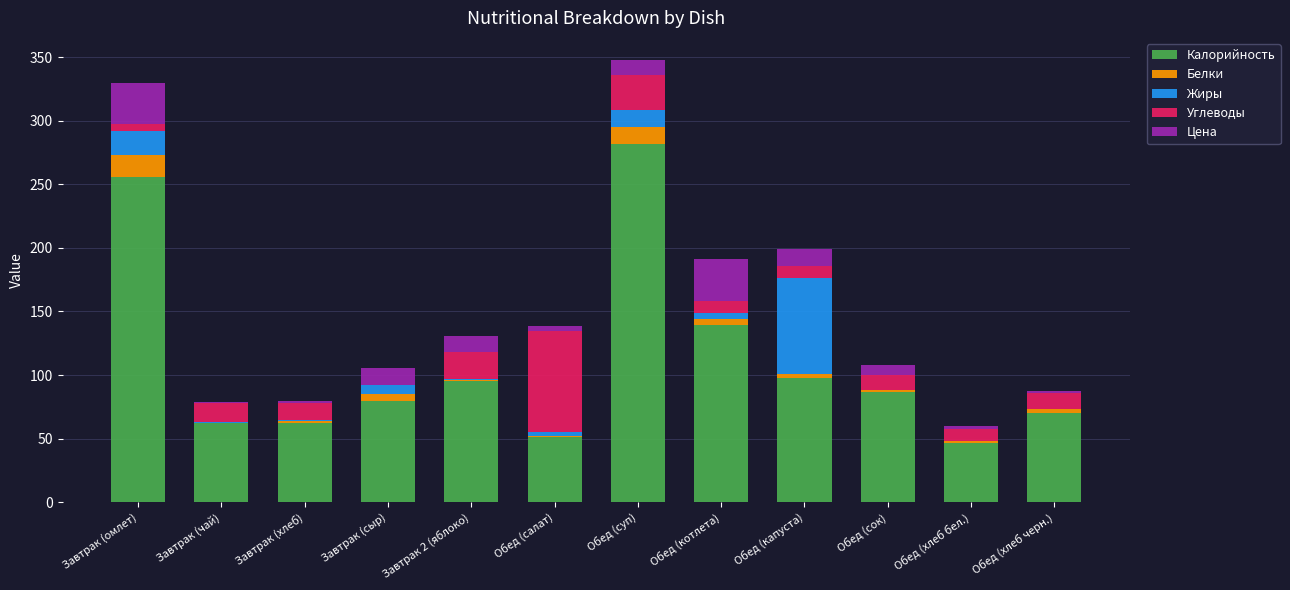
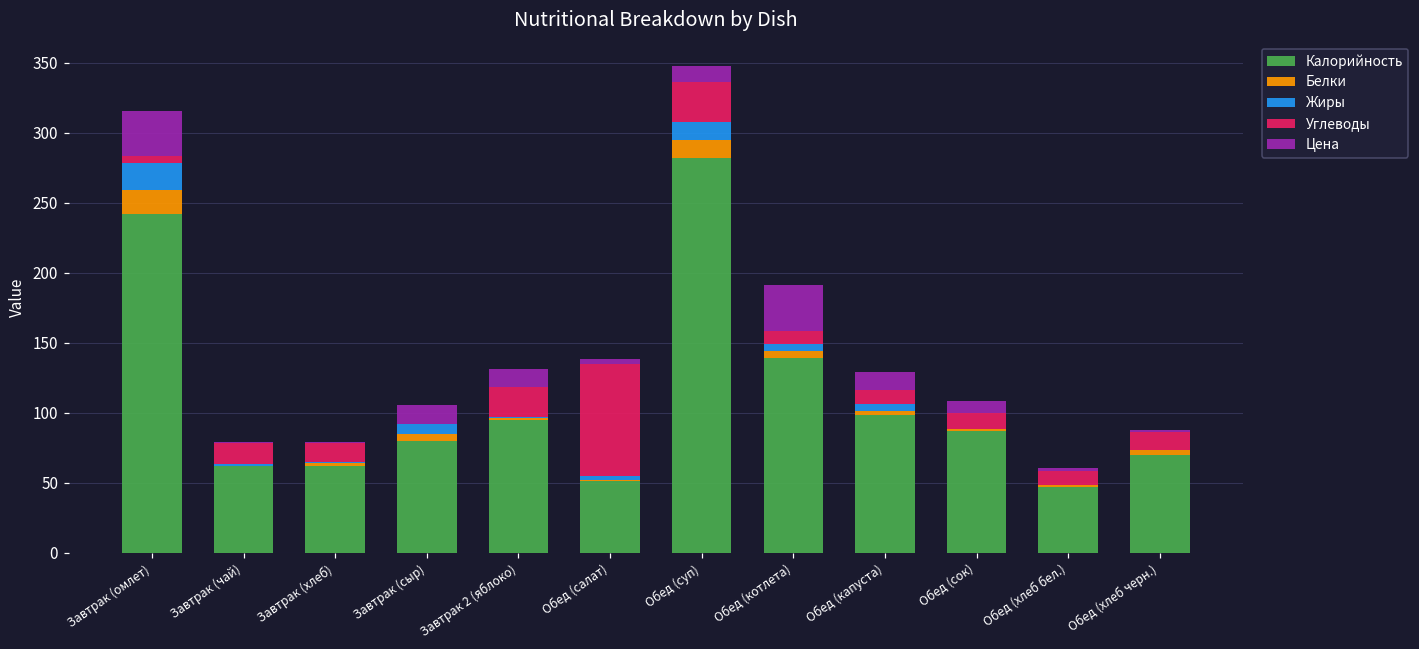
  {
    "Калорийность": {
-     "Завтрак (омлет)": 256,
+     "Завтрак (омлет)": 242,
      "Завтрак (чай)": 62,
      "Завтрак (хлеб)": 62,
      "Завтрак (сыр)": 80,
      "Завтрак 2 (яблоко)": 95,
      "Обед (салат)": 51,
      "Обед (суп)": 282,
      "Обед (котлета)": 139,
      "Обед (капуста)": 98,
      "Обед (сок)": 87,
      "Обед (хлеб бел.)": 47,
      "Обед (хлеб черн.)": 70
    },
    "Белки": {
      "Завтрак (омлет)": 17,
      "Завтрак (чай)": 0,
      "Завтрак (хлеб)": 2,
      "Завтрак (сыр)": 5,
      "Обед (суп)": 13,
      "Обед (котлета)": 5,
      "Обед (капуста)": 3,
      "Обед (хлеб черн.)": 3
    },
    "Жиры": {
      "Завтрак (омлет)": 19,
      "Завтрак (сыр)": 7,
      "Обед (салат)": 3,
      "Обед (суп)": 13,
      "Обед (котлета)": 5,
-     "Обед (капуста)": 75,
+     "Обед (капуста)": 5,
      "Обед (сок)": 0,
      "Обед (хлеб бел.)": 0,
      "Обед (хлеб черн.)": 0
    },
    "Углеводы": {
      "Завтрак (омлет)": 5,
      "Завтрак (чай)": 15,
      "Завтрак (хлеб)": 13,
      "Завтрак (сыр)": 0,
      "Завтрак 2 (яблоко)": 21,
      "Обед (салат)": 80,
      "Обед (суп)": 28,
      "Обед (котлета)": 9,
      "Обед (капуста)": 10,
      "Обед (сок)": 12,
      "Обед (хлеб бел.)": 10,
      "Обед (хлеб черн.)": 13
    },
    "Цена": {
      "Завтрак (омлет)": 33,
      "Завтрак (сыр)": 14,
      "Завтрак 2 (яблоко)": 13,
      "Обед (салат)": 3,
      "Обед (суп)": 12,
      "Обед (котлета)": 33,
      "Обед (капуста)": 13,
      "Обед (сок)": 8,
      "Обед (хлеб бел.)": 2
    }
  }
